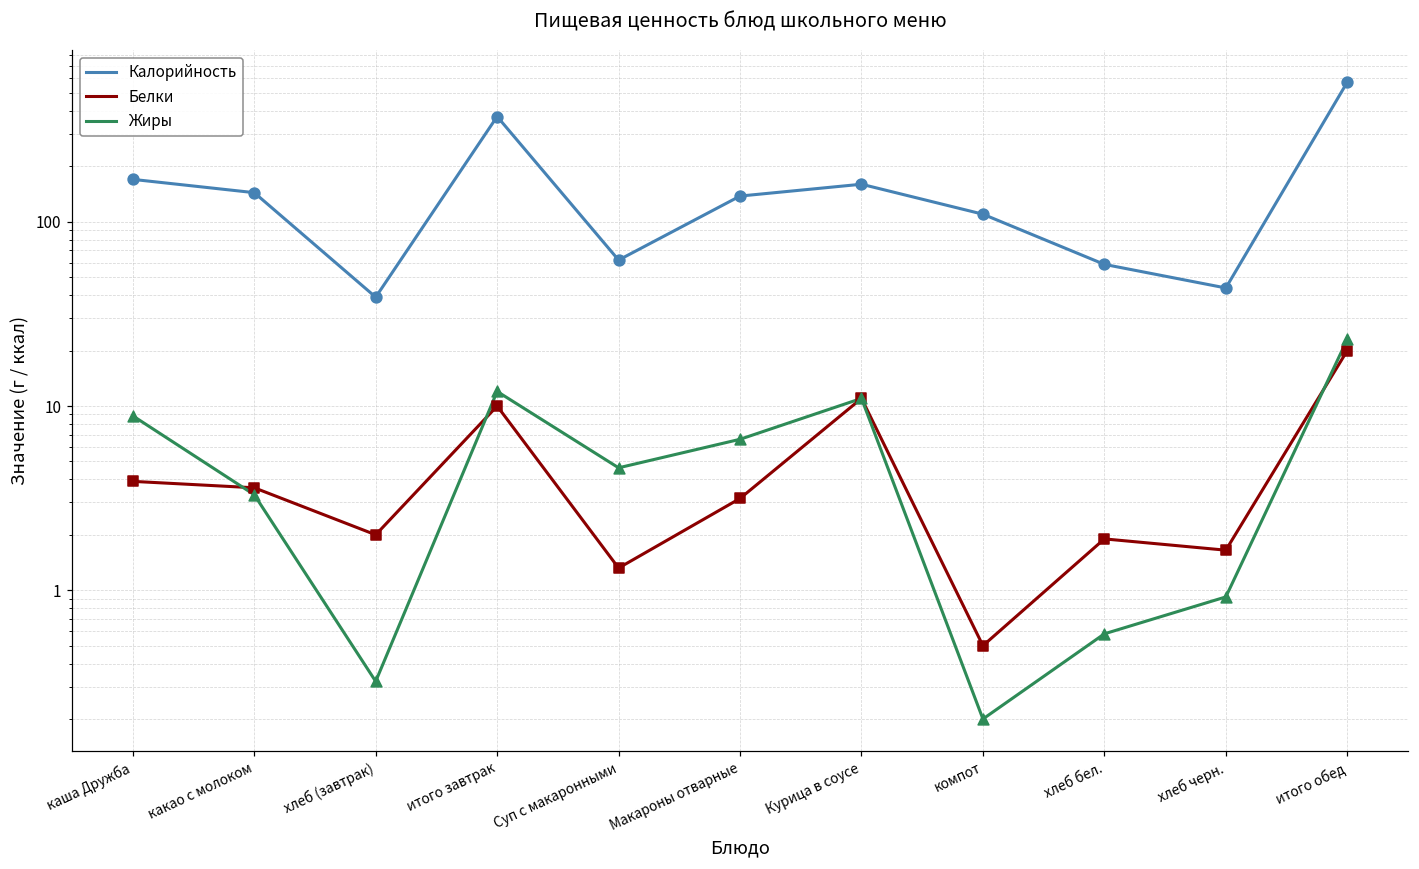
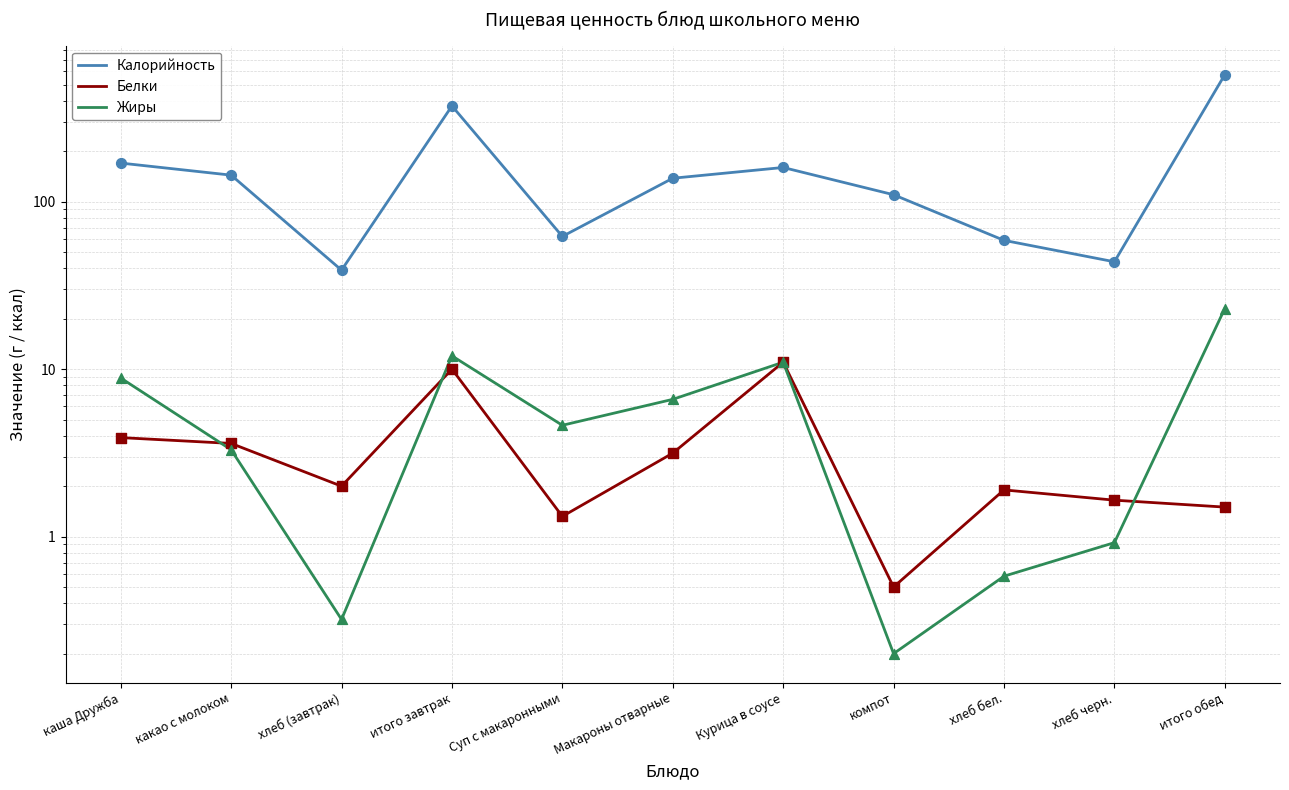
  {
    "Калорийность": {
      "каша Дружба": 170,
      "какао с молоком": 140,
      "хлеб (завтрак)": 39,
      "итого завтрак": 370,
      "Суп с макаронными": 62,
      "Макароны отварные": 140,
      "Курица в соусе": 160,
      "компот": 110,
      "хлеб бел.": 59,
      "хлеб черн.": 44,
      "итого обед": 570
    },
    "Белки": {
      "каша Дружба": 3.9,
      "какао с молоком": 3.6,
      "хлеб (завтрак)": 2.0,
      "итого завтрак": 10,
      "Суп с макаронными": 1.3,
      "Макароны отварные": 3.2,
      "компот": 0.5,
      "хлеб бел.": 1.9,
      "хлеб черн.": 1.7,
-     "итого обед": 20
+     "итого обед": 1.5
    },
    "Жиры": {
      "каша Дружба": 9,
      "какао с молоком": 3.3,
      "хлеб (завтрак)": 0.32,
      "итого завтрак": 12,
      "Суп с макаронными": 4.6,
      "Макароны отварные": 6.6,
      "компот": 0.2,
      "хлеб бел.": 0.58,
      "хлеб черн.": 0.9,
      "итого обед": 23
    }
  }
